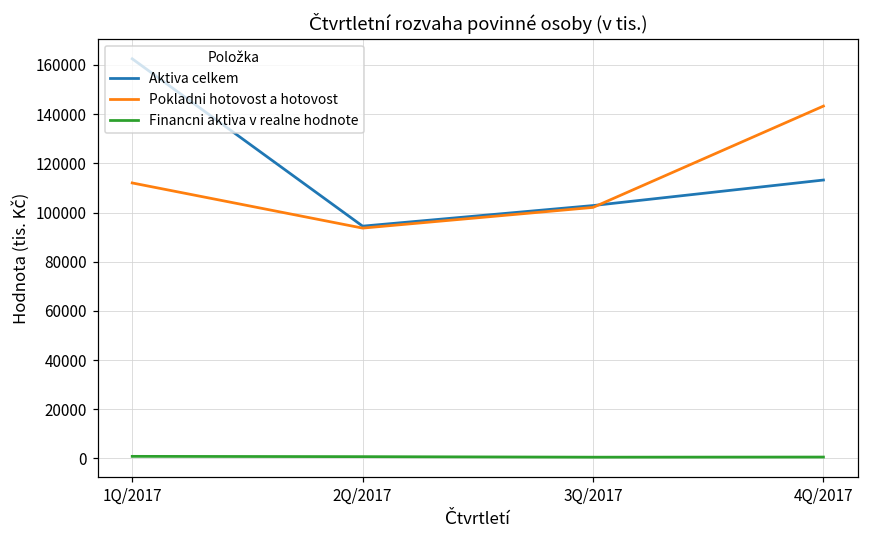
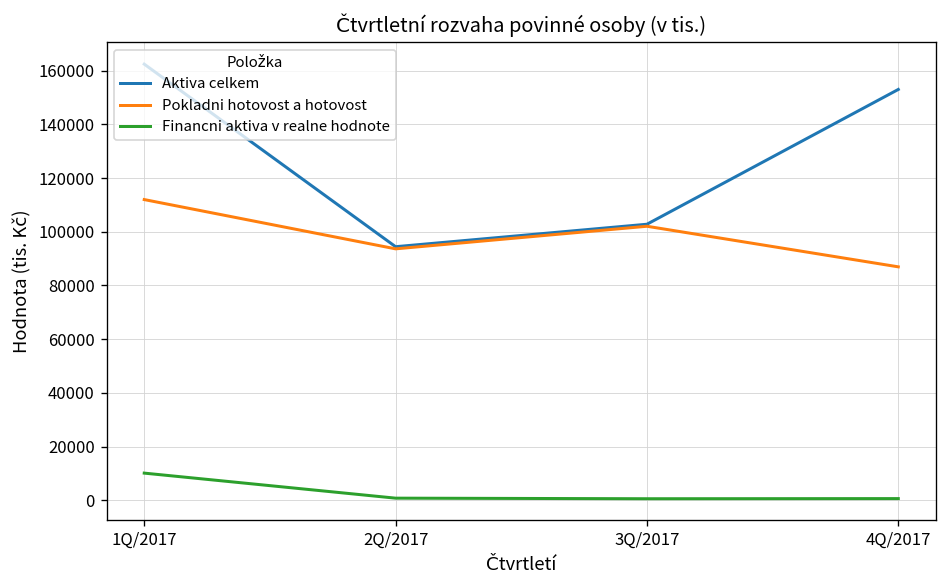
  {
    "Aktiva celkem": {
-     "4Q/2017": 113000
+     "4Q/2017": 153000
    },
    "Pokladni hotovost a hotovost": {
      "1Q/2017": 112000,
-     "4Q/2017": 143000
+     "4Q/2017": 87000
    },
    "Financni aktiva v realne hodnote": {
-     "1Q/2017": 1000,
+     "1Q/2017": 10000,
      "2Q/2017": 1000,
      "3Q/2017": 1000,
      "4Q/2017": 1000
    }
  }
